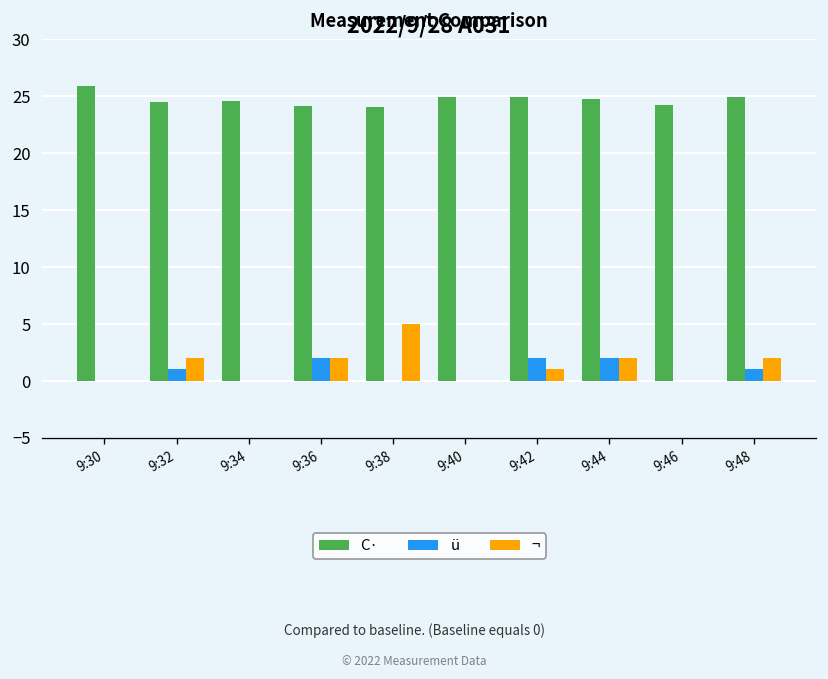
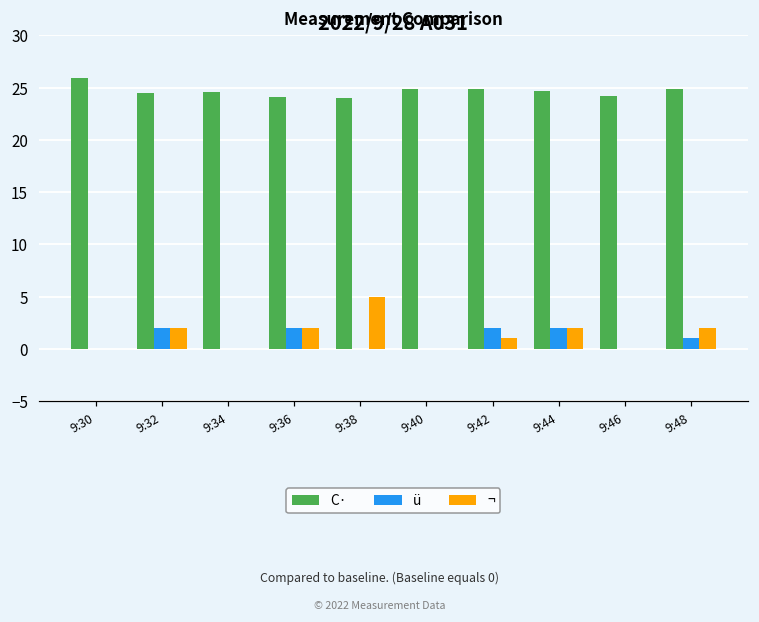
  {
    "C·": {
      "9:30": 26,
      "9:32": 25,
      "9:34": 25,
      "9:36": 24,
      "9:38": 24,
      "9:40": 25,
      "9:42": 25,
      "9:44": 25,
      "9:46": 24,
      "9:48": 25
    },
    "ü": {
      "9:30": 0,
-     "9:32": 1,
+     "9:32": 2,
      "9:34": 0,
      "9:36": 2,
      "9:38": 0,
      "9:40": 0,
      "9:42": 2,
      "9:44": 2,
      "9:46": 0,
      "9:48": 1
    },
    "¬": {
      "9:30": 0,
      "9:32": 2,
      "9:34": 0,
      "9:36": 2,
      "9:38": 5,
      "9:40": 0,
      "9:42": 1,
      "9:44": 2,
      "9:46": 0,
      "9:48": 2
    }
  }
